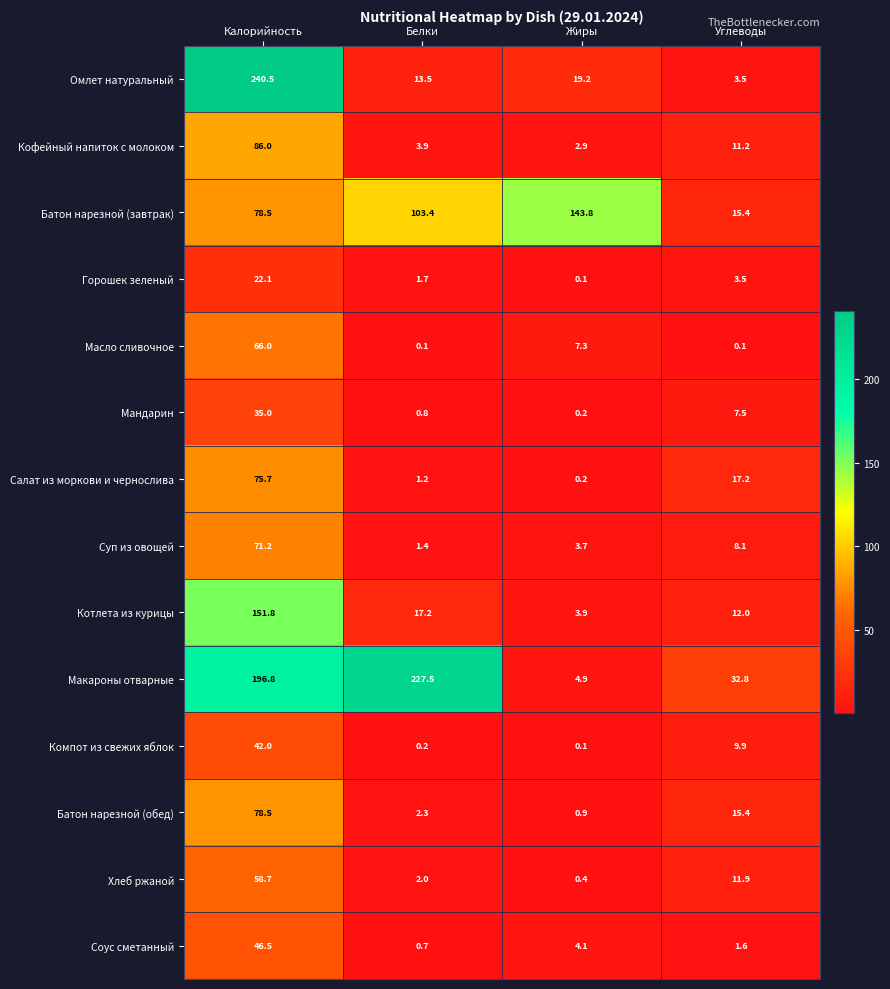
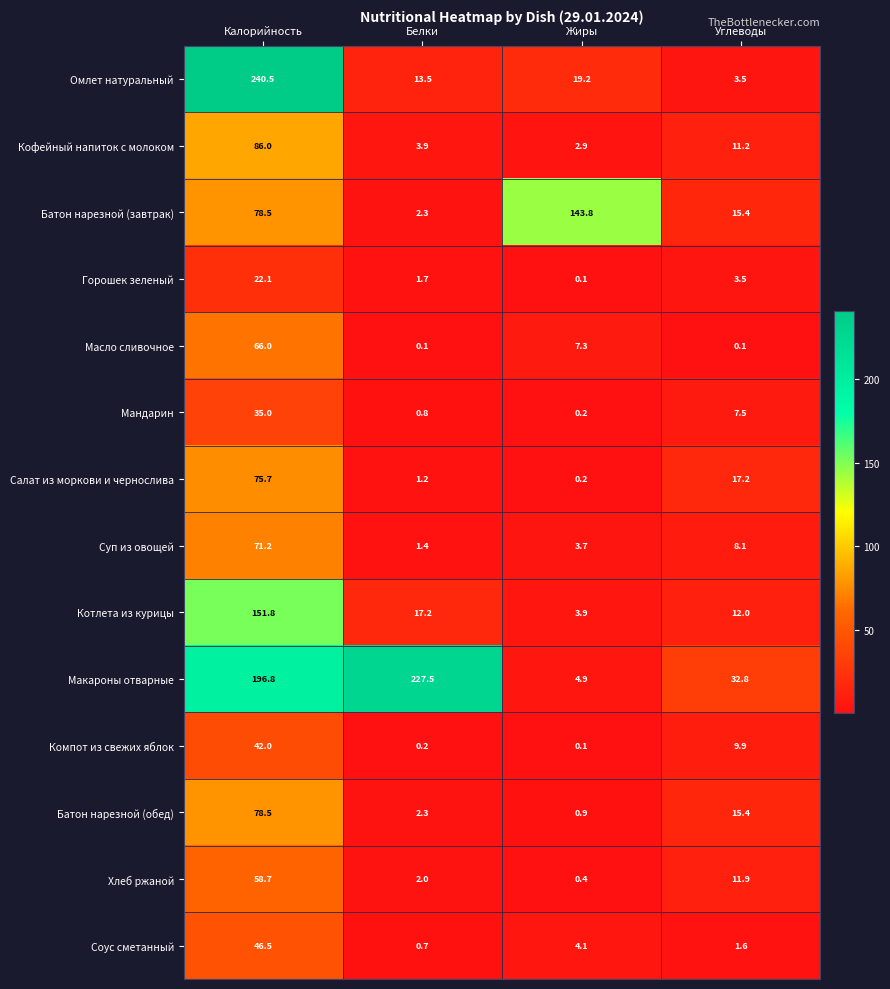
  {
    "Омлет натуральный": {
      "Калорийность": 240.5,
      "Белки": 13.5,
      "Жиры": 19.2,
      "Углеводы": 3.5
    },
    "Кофейный напиток с молоком": {
      "Калорийность": 86.0,
      "Белки": 3.9,
      "Жиры": 2.9,
      "Углеводы": 11.2
    },
    "Батон нарезной (завтрак)": {
      "Калорийность": 78.5,
-     "Белки": 103.4,
+     "Белки": 2.3,
      "Жиры": 143.8,
      "Углеводы": 15.4
    },
    "Горошек зеленый": {
      "Калорийность": 22.1,
      "Белки": 1.7,
      "Жиры": 0.1,
      "Углеводы": 3.5
    },
    "Масло сливочное": {
      "Калорийность": 66.0,
      "Белки": 0.1,
      "Жиры": 7.3,
      "Углеводы": 0.1
    },
    "Мандарин": {
      "Калорийность": 35.0,
      "Белки": 0.8,
      "Жиры": 0.2,
      "Углеводы": 7.5
    },
    "Салат из моркови и чернослива": {
      "Калорийность": 75.7,
      "Белки": 1.2,
      "Жиры": 0.2,
      "Углеводы": 17.2
    },
    "Суп из овощей": {
      "Калорийность": 71.2,
      "Белки": 1.4,
      "Жиры": 3.7,
      "Углеводы": 8.1
    },
    "Котлета из курицы": {
      "Калорийность": 151.8,
      "Белки": 17.2,
      "Жиры": 3.9,
      "Углеводы": 12.0
    },
    "Макароны отварные": {
      "Калорийность": 196.8,
      "Белки": 227.5,
      "Жиры": 4.9,
      "Углеводы": 32.8
    },
    "Компот из свежих яблок": {
      "Калорийность": 42.0,
      "Белки": 0.2,
      "Жиры": 0.1,
      "Углеводы": 9.9
    },
    "Батон нарезной (обед)": {
      "Калорийность": 78.5,
      "Белки": 2.3,
      "Жиры": 0.9,
      "Углеводы": 15.4
    },
    "Хлеб ржаной": {
      "Калорийность": 58.7,
      "Белки": 2.0,
      "Жиры": 0.4,
      "Углеводы": 11.9
    },
    "Соус сметанный": {
      "Калорийность": 46.5,
      "Белки": 0.7,
      "Жиры": 4.1,
      "Углеводы": 1.6
    }
  }
